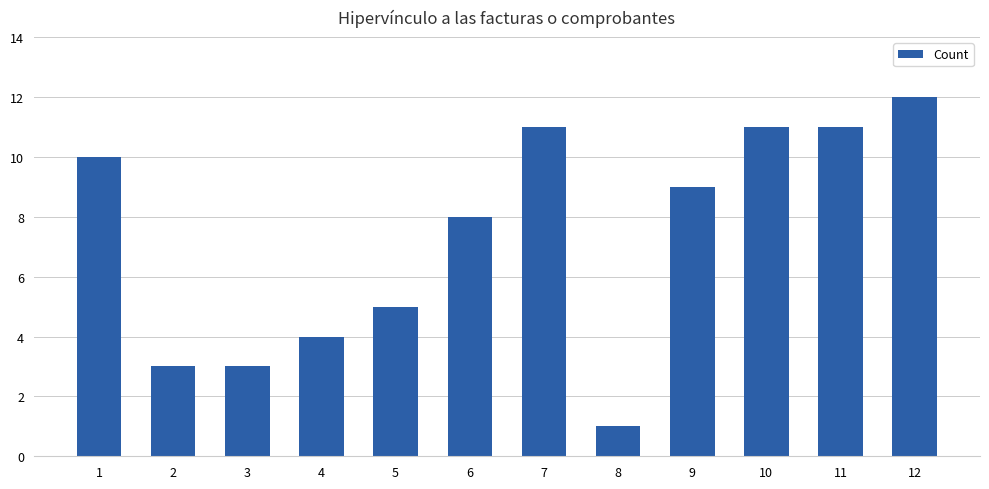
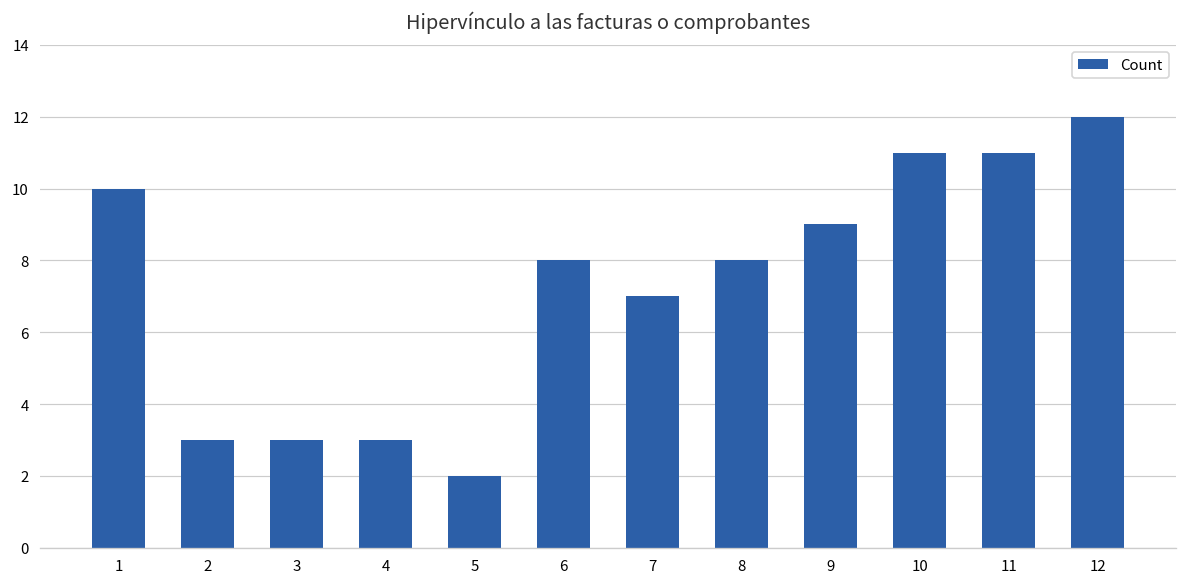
  {
    "1": 10,
    "2": 3,
    "3": 3,
-   "4": 4,
-   "5": 5,
+   "4": 3,
+   "5": 2,
    "6": 8,
-   "7": 11,
-   "8": 1,
+   "7": 7,
+   "8": 8,
    "9": 9,
    "10": 11,
    "11": 11,
    "12": 12
  }
